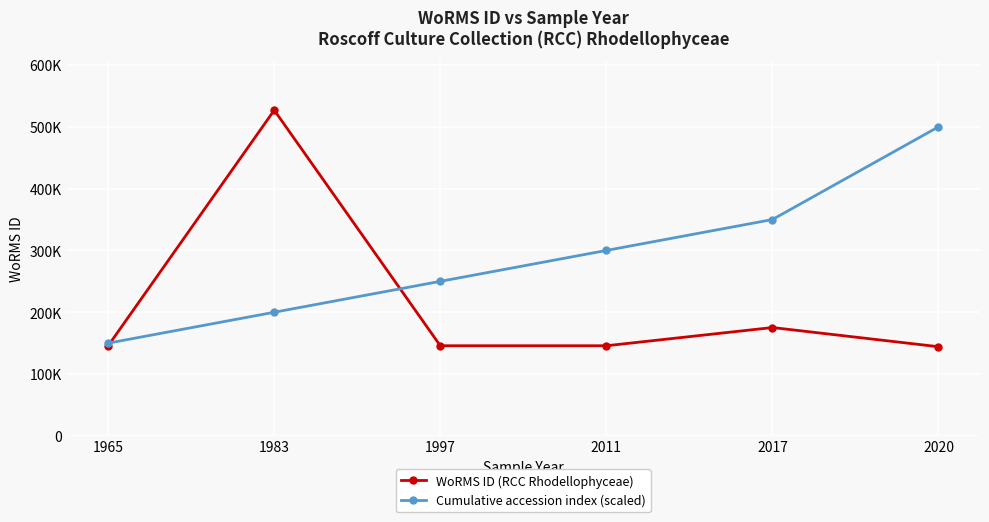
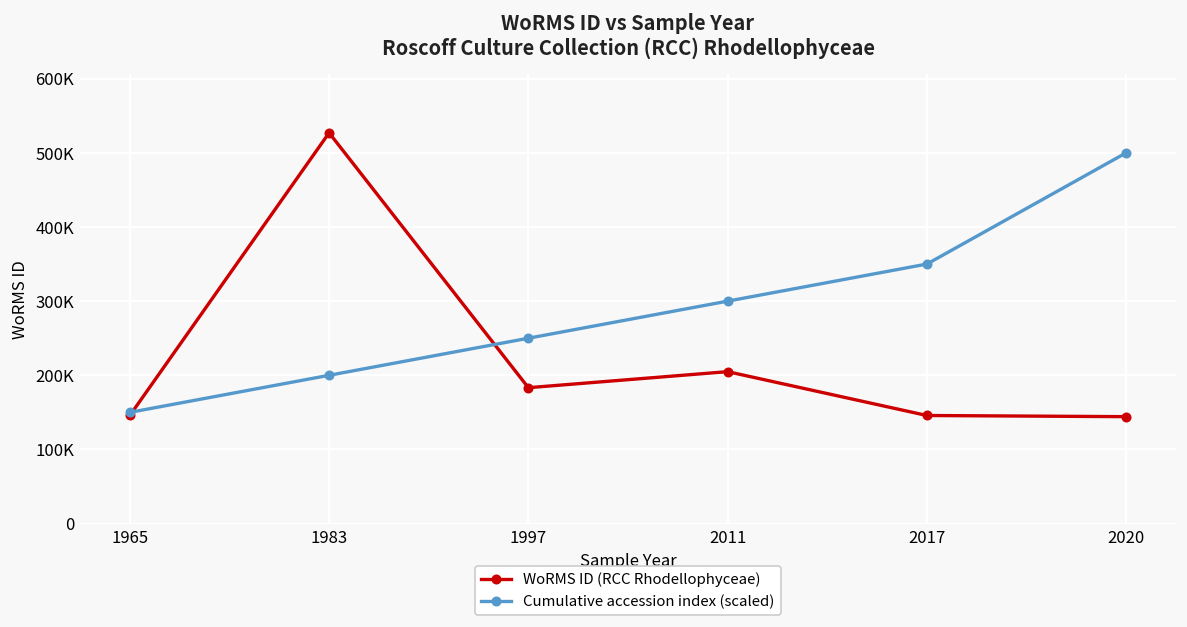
  {
    "WoRMS ID (RCC Rhodellophyceae)": {
      "1965": 150000,
      "1983": 530000,
-     "1997": 150000,
-     "2011": 150000,
-     "2017": 180000,
+     "1997": 180000,
+     "2011": 200000,
+     "2017": 150000,
      "2020": 140000
    },
    "Cumulative accession index (scaled)": {
      "1965": 150000,
      "1983": 200000,
      "1997": 250000,
      "2011": 300000,
      "2017": 350000,
      "2020": 500000
    }
  }
